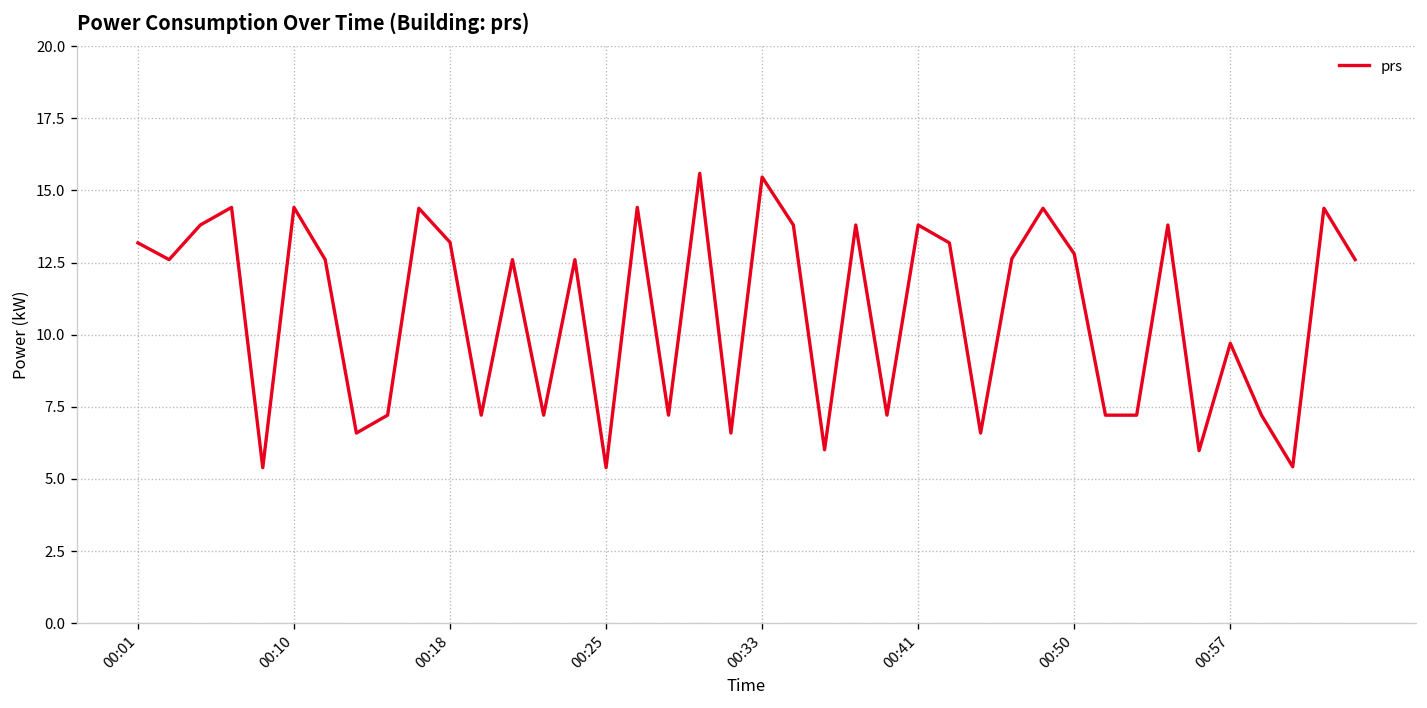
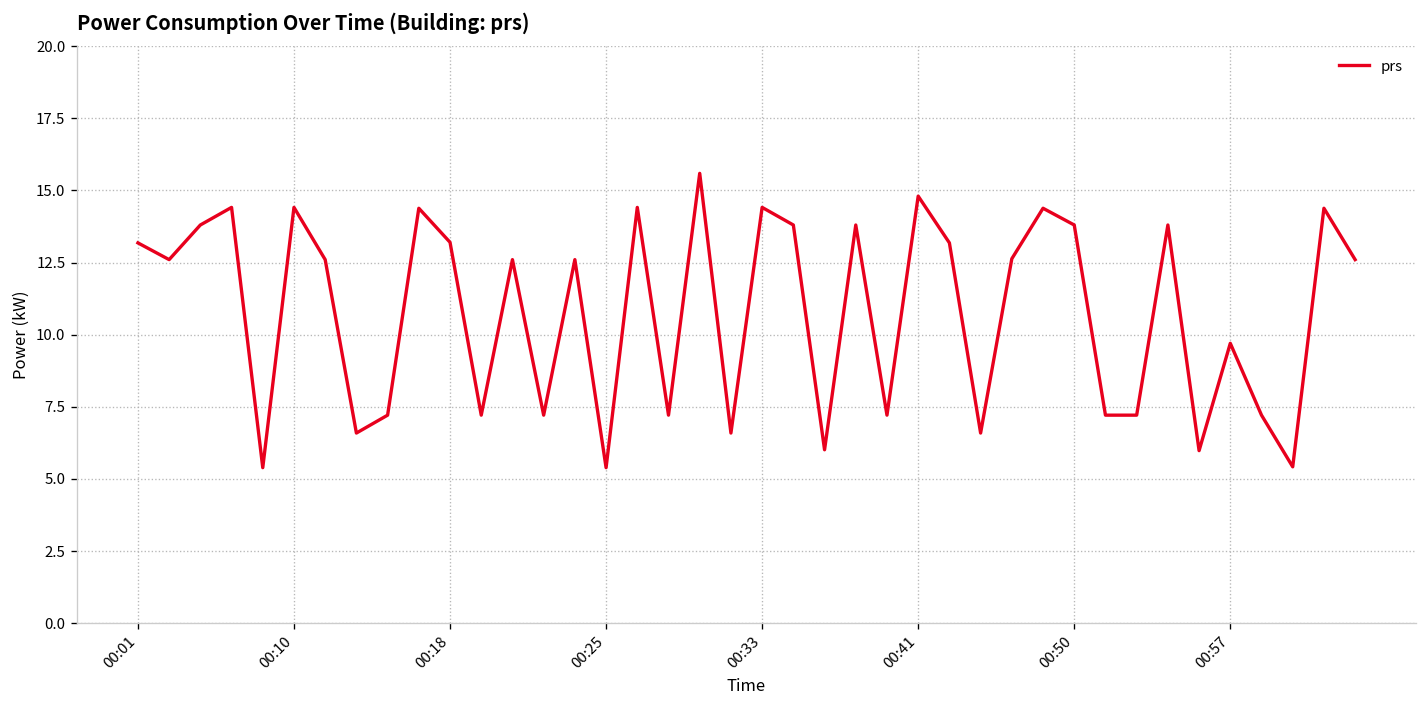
  {
    "00:01": 13.2,
    "00:10": 14.4,
    "00:18": 13.2,
    "00:25": 5.4,
-   "00:33": 15.5,
-   "00:41": 13.8,
-   "00:50": 12.8,
+   "00:33": 14.4,
+   "00:41": 14.8,
+   "00:50": 13.8,
    "00:57": 9.7
  }
